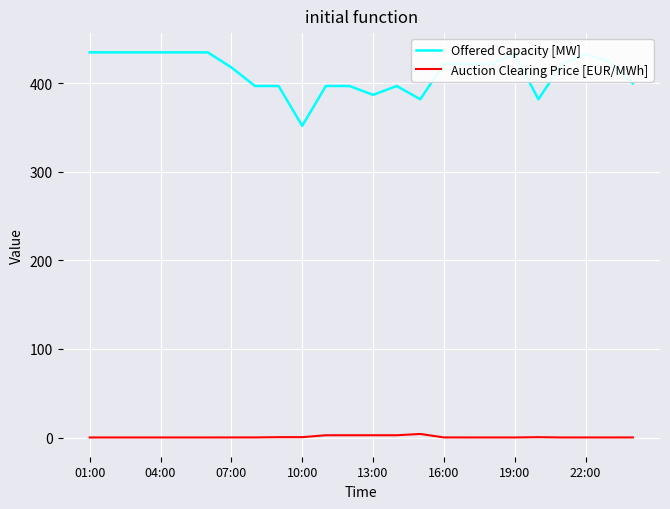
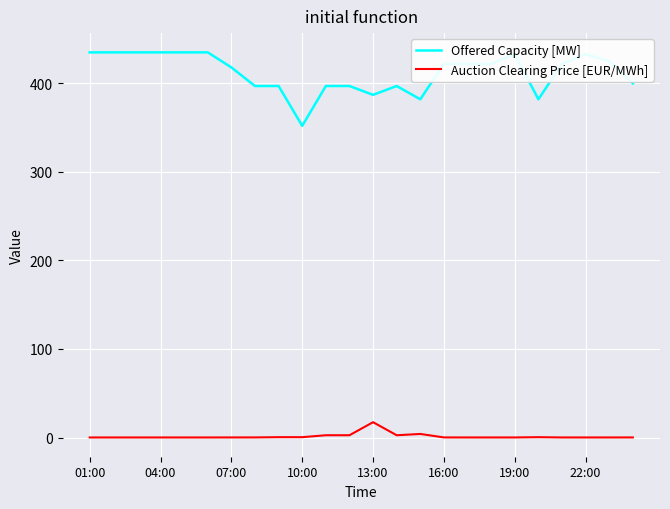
  {
    "Offered Capacity [MW]": {
      "01:00": 440,
      "04:00": 440,
      "07:00": 420,
      "10:00": 350,
      "13:00": 390
    },
    "Auction Clearing Price [EUR/MWh]": {
      "01:00": 0,
      "04:00": 0,
      "07:00": 0,
      "10:00": 0,
-     "13:00": 0,
+     "13:00": 20,
      "16:00": 0,
      "19:00": 0,
      "22:00": 0
    }
  }
